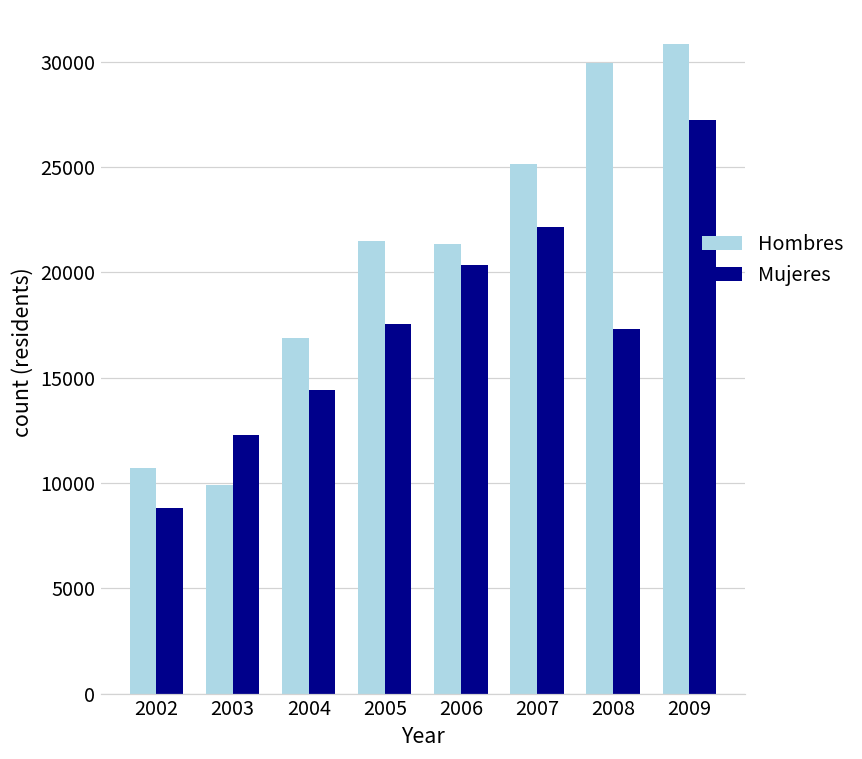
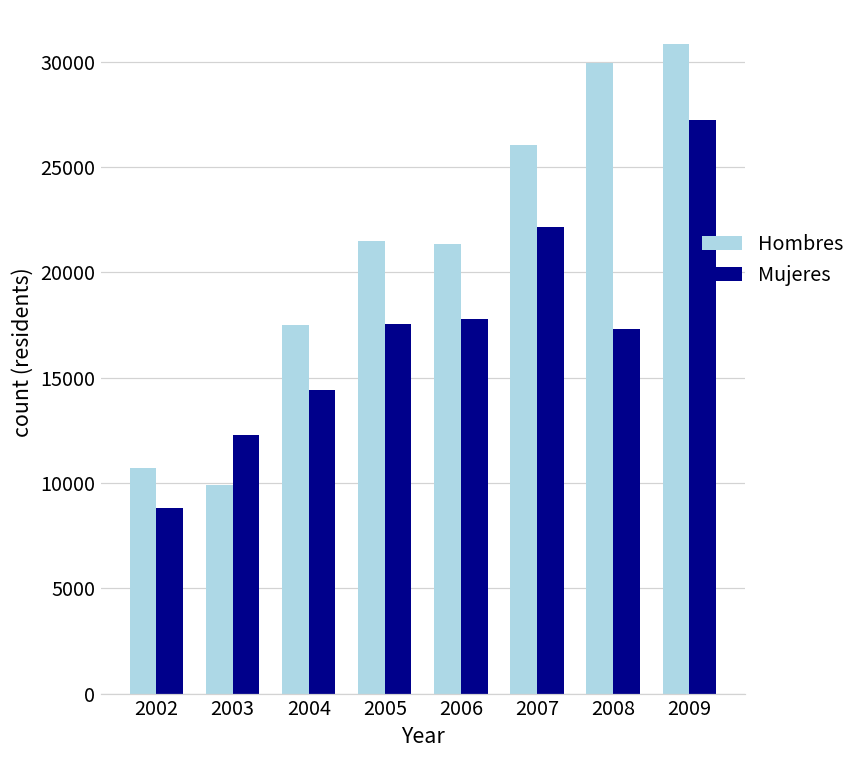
  {
    "Hombres": {
      "2002": 10700,
      "2003": 9900,
-     "2004": 16900,
+     "2004": 17500,
      "2005": 21500,
      "2006": 21300,
-     "2007": 25200,
+     "2007": 26100,
      "2008": 29900,
      "2009": 30900
    },
    "Mujeres": {
      "2002": 8800,
      "2003": 12300,
      "2004": 14400,
      "2005": 17500,
-     "2006": 20300,
+     "2006": 17800,
      "2007": 22200,
      "2008": 17300,
      "2009": 27200
    }
  }
